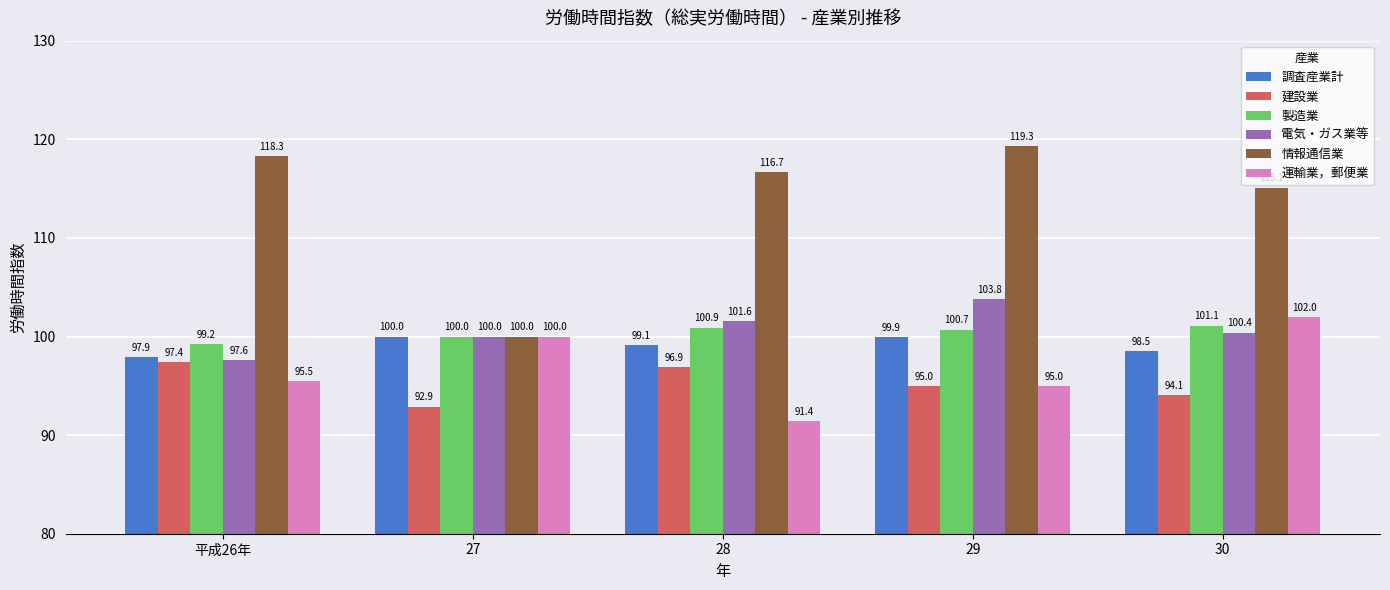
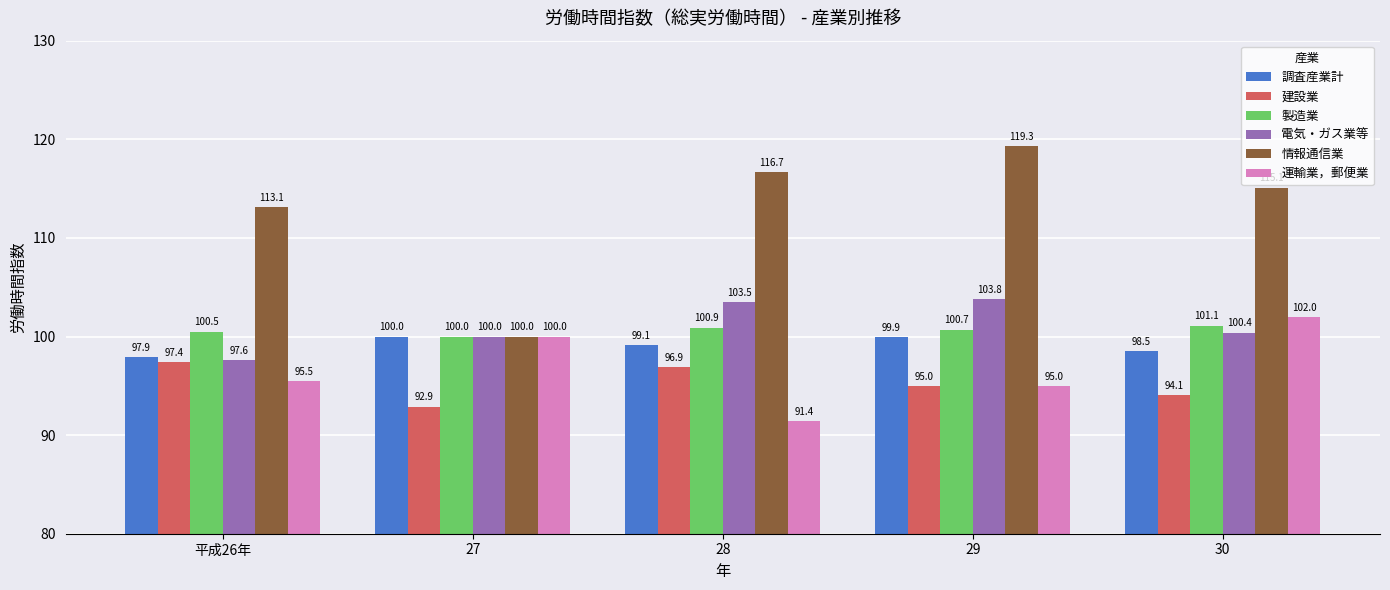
  {
    "調査産業計": {
      "平成26年": 97.9,
      "27": 100.0,
      "28": 99.1,
      "29": 99.9,
      "30": 98.5
    },
    "建設業": {
      "平成26年": 97.4,
      "27": 92.9,
      "28": 96.9,
      "29": 95.0,
      "30": 94.1
    },
    "製造業": {
-     "平成26年": 99.2,
+     "平成26年": 100.5,
      "27": 100.0,
      "28": 100.9,
      "29": 100.7,
      "30": 101.1
    },
    "電気・ガス業等": {
      "平成26年": 97.6,
      "27": 100.0,
-     "28": 101.6,
+     "28": 103.5,
      "29": 103.8,
      "30": 100.4
    },
    "情報通信業": {
-     "平成26年": 118.3,
+     "平成26年": 113.1,
      "27": 100.0,
      "28": 116.7,
      "29": 119.3
    },
    "運輸業，郵便業": {
      "平成26年": 95.5,
      "27": 100.0,
      "28": 91.4,
      "29": 95.0,
      "30": 102.0
    }
  }
